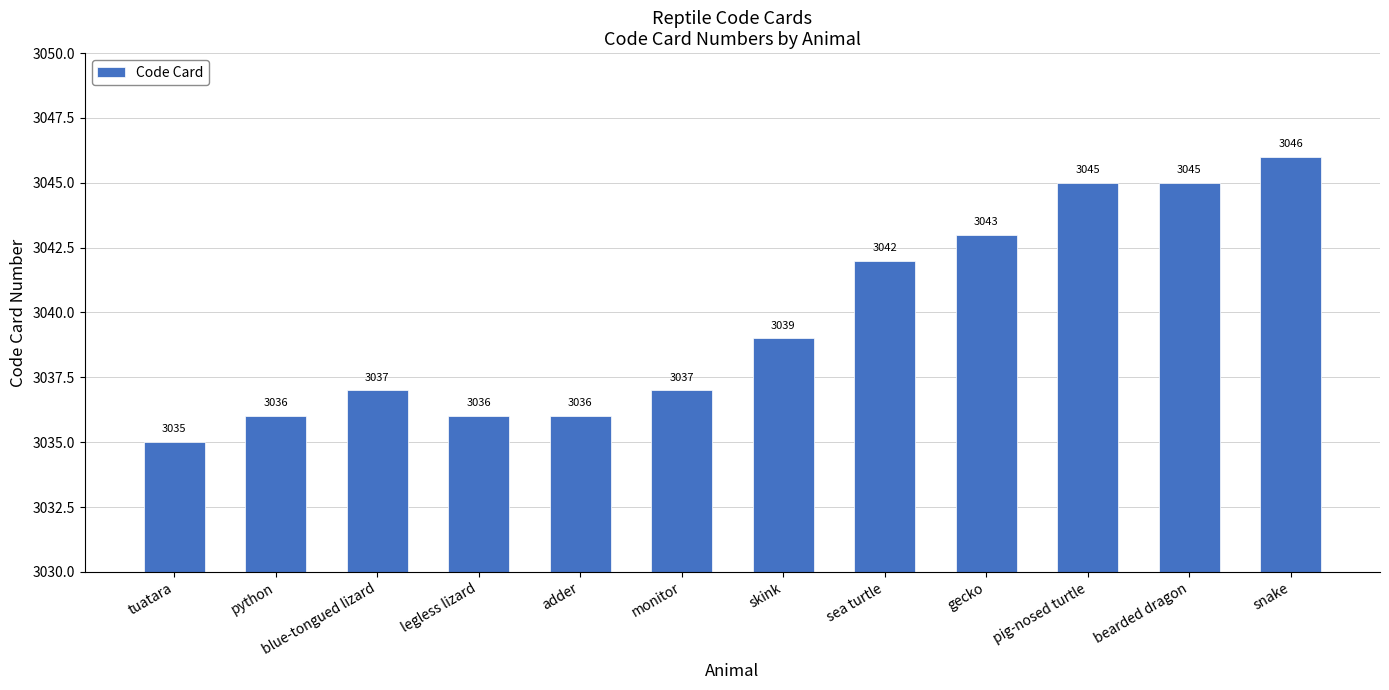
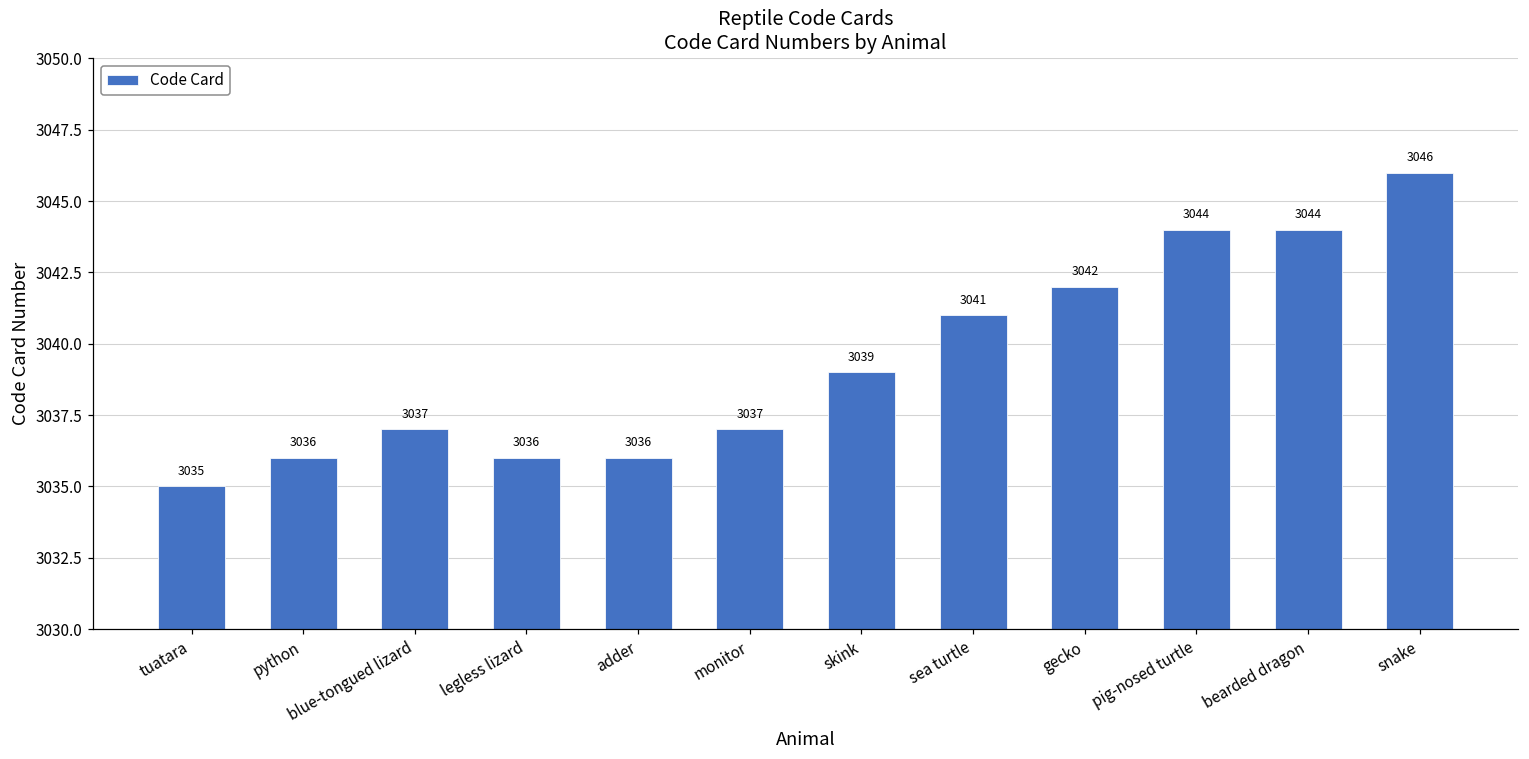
  {
    "tuatara": 3035,
    "python": 3036,
    "blue-tongued lizard": 3037,
    "legless lizard": 3036,
    "adder": 3036,
    "monitor": 3037,
    "skink": 3039,
-   "sea turtle": 3042,
-   "gecko": 3043,
-   "pig-nosed turtle": 3045,
-   "bearded dragon": 3045,
+   "sea turtle": 3041,
+   "gecko": 3042,
+   "pig-nosed turtle": 3044,
+   "bearded dragon": 3044,
    "snake": 3046
  }
